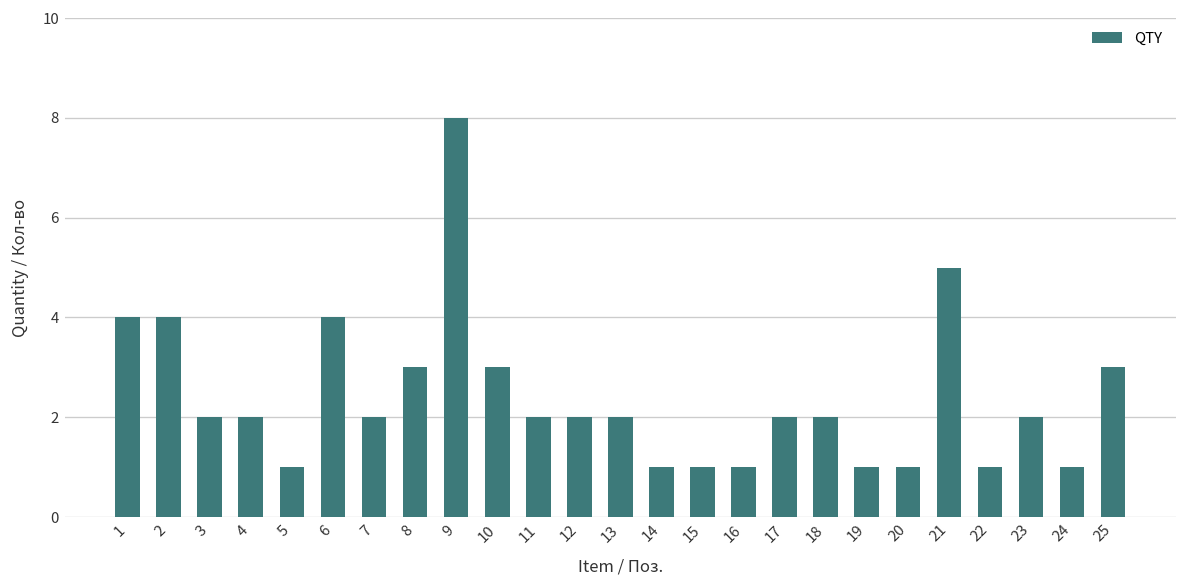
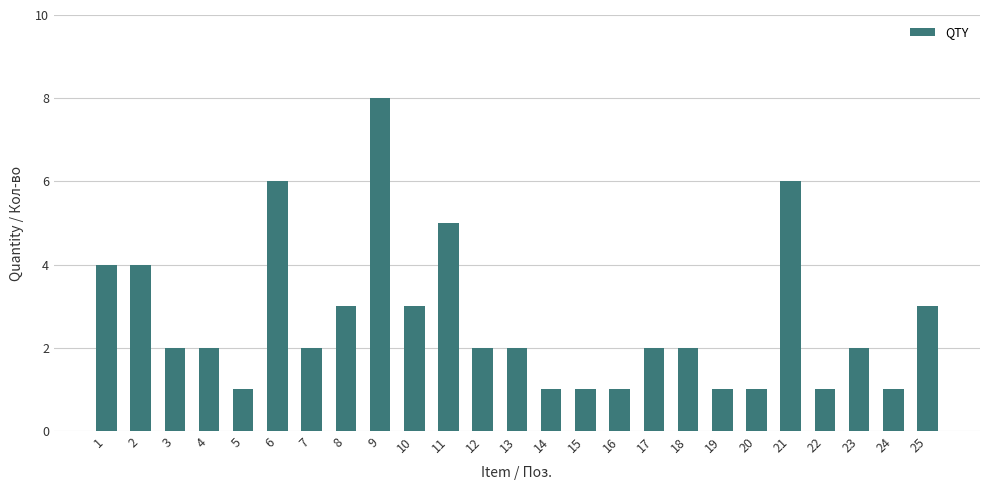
  {
    "1": 4,
    "2": 4,
    "3": 2,
    "4": 2,
    "5": 1,
-   "6": 4,
+   "6": 6,
    "7": 2,
    "8": 3,
    "9": 8,
    "10": 3,
-   "11": 2,
+   "11": 5,
    "12": 2,
    "13": 2,
    "14": 1,
    "15": 1,
    "16": 1,
    "17": 2,
    "18": 2,
    "19": 1,
    "20": 1,
-   "21": 5,
+   "21": 6,
    "22": 1,
    "23": 2,
    "24": 1,
    "25": 3
  }
